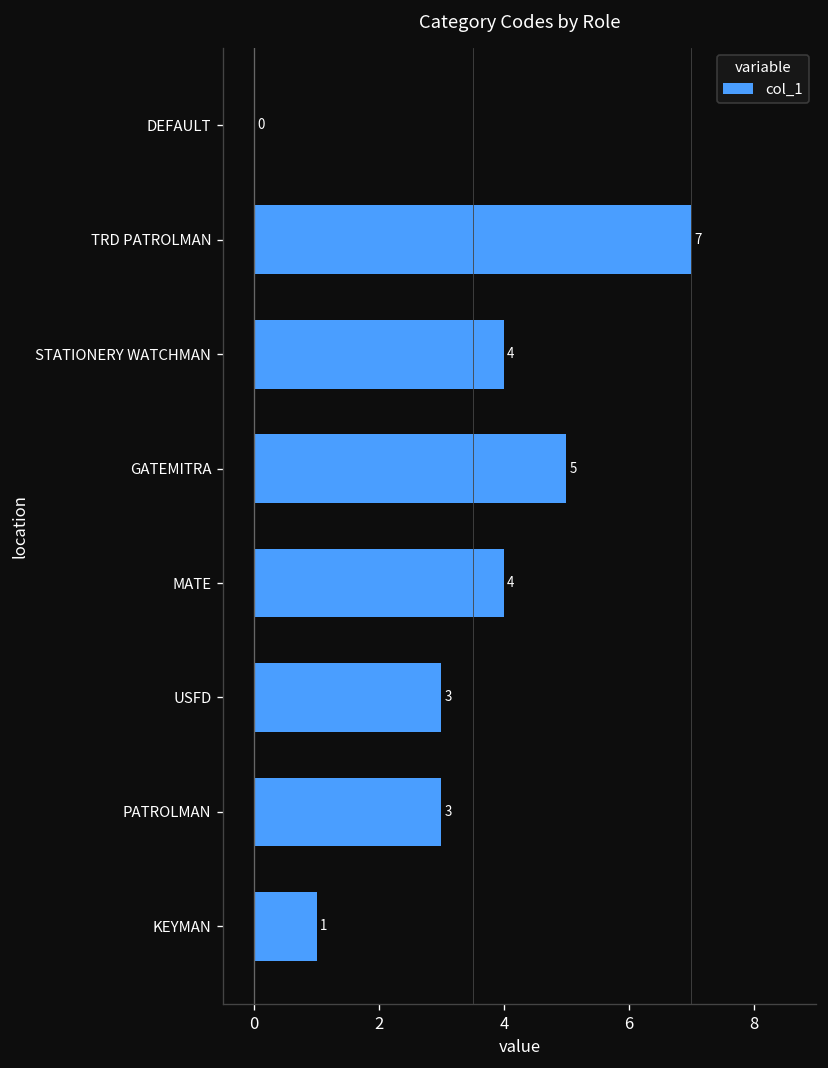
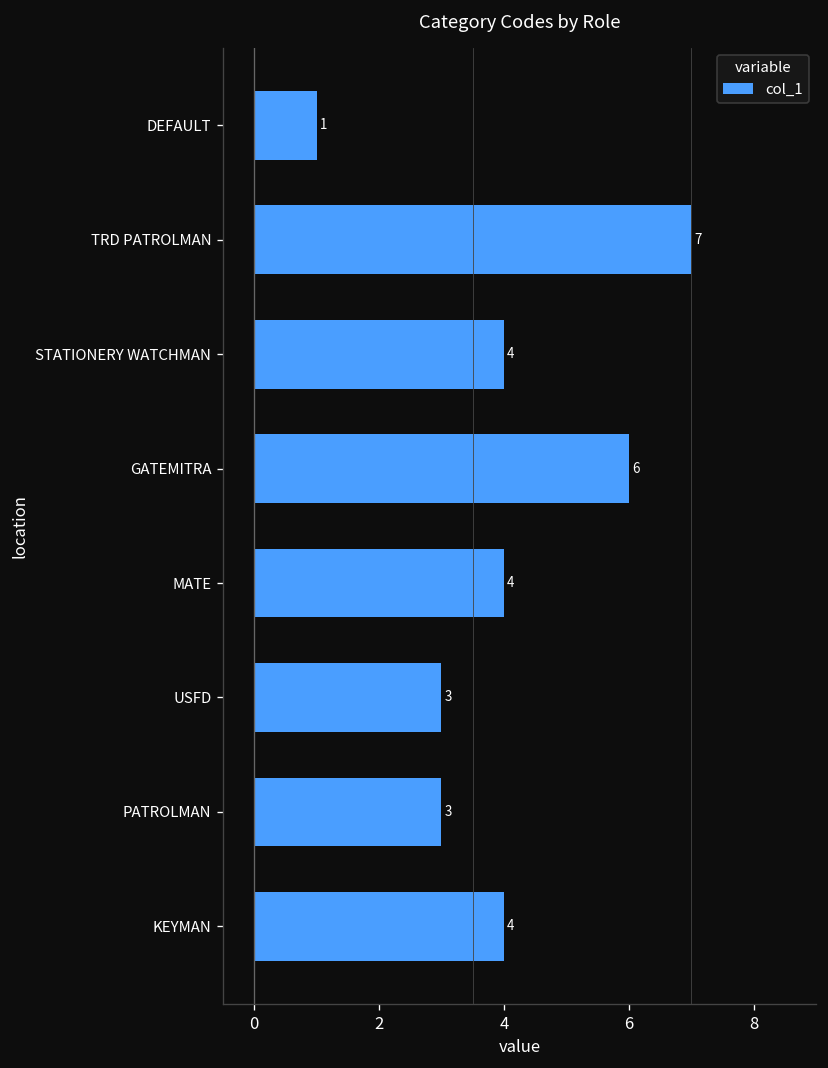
  {
-   "DEFAULT": 0,
+   "DEFAULT": 1,
    "TRD PATROLMAN": 7,
    "STATIONERY WATCHMAN": 4,
-   "GATEMITRA": 5,
+   "GATEMITRA": 6,
    "MATE": 4,
    "USFD": 3,
    "PATROLMAN": 3,
-   "KEYMAN": 1
+   "KEYMAN": 4
  }
